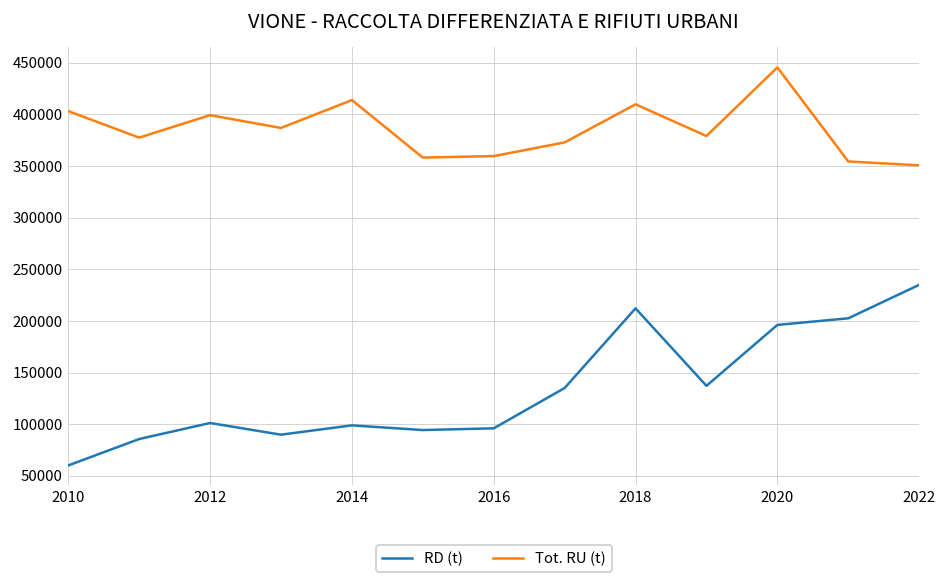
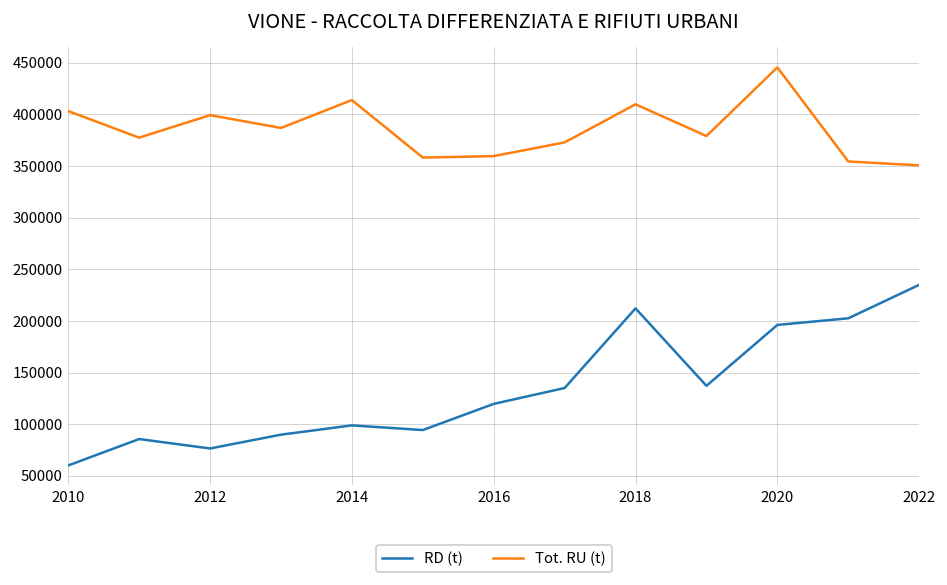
  {
    "RD (t)": {
      "2010": 60000,
-     "2012": 100000,
+     "2012": 80000,
      "2014": 100000,
-     "2016": 100000,
+     "2016": 120000,
      "2018": 210000,
      "2020": 200000,
      "2022": 230000
    },
    "Tot. RU (t)": {
      "2010": 400000,
      "2012": 400000,
      "2014": 410000,
      "2016": 360000,
      "2018": 410000,
      "2020": 450000,
      "2022": 350000
    }
  }
